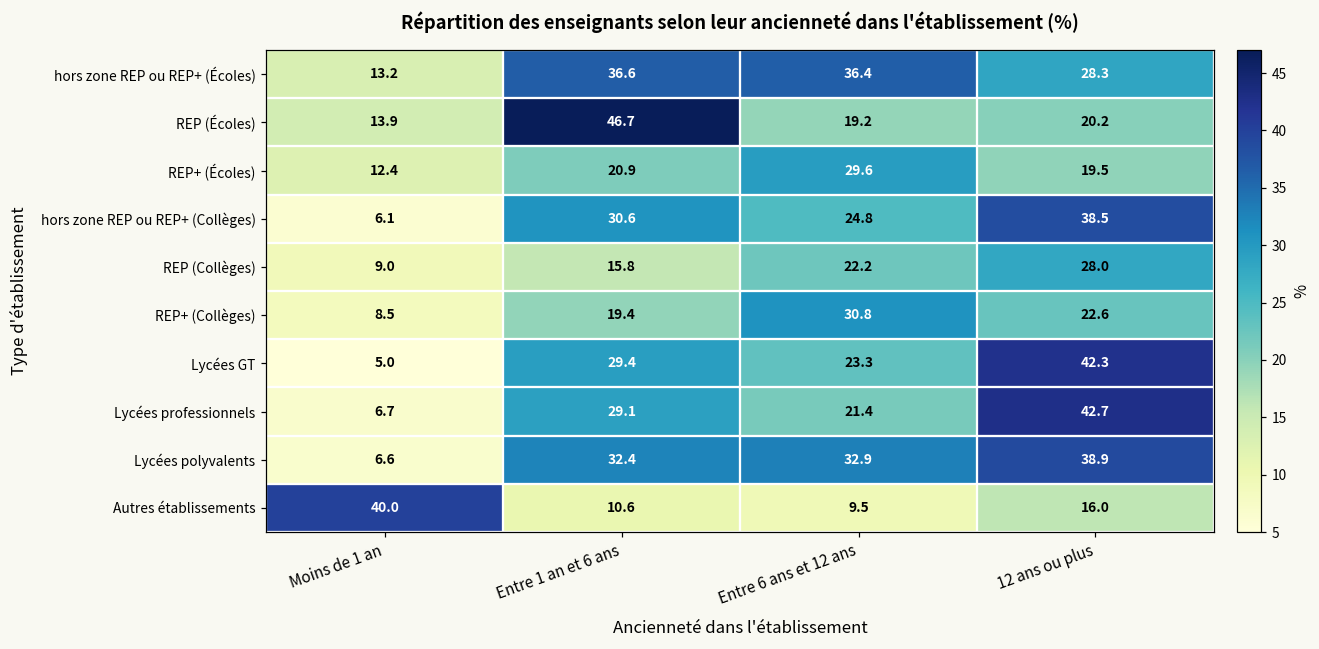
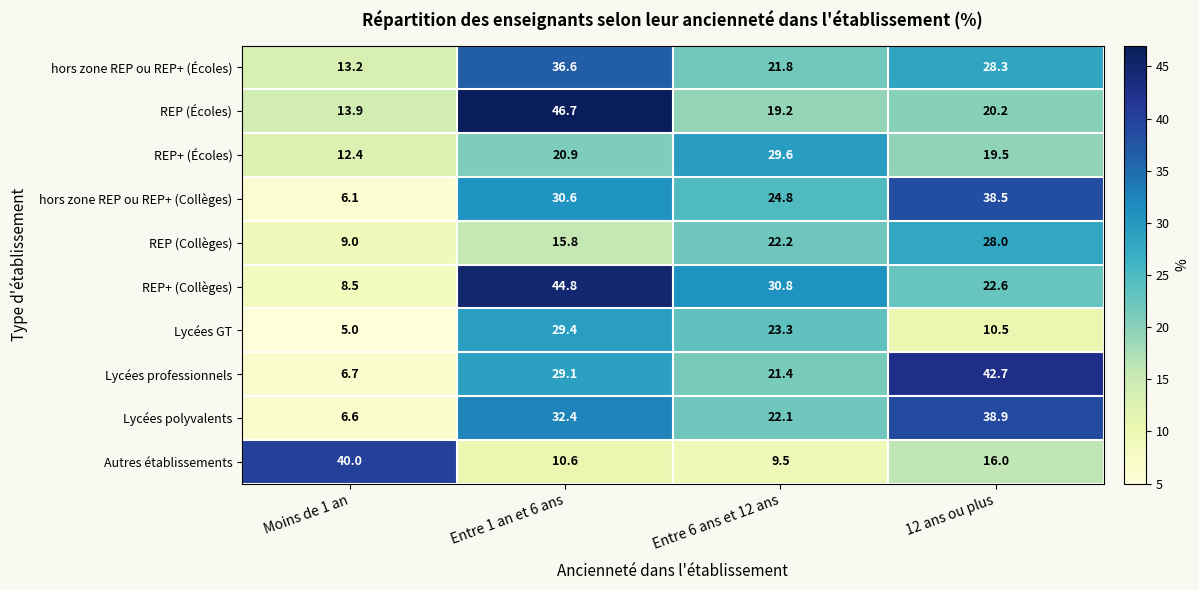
  {
    "hors zone REP ou REP+ (Écoles)": {
      "Moins de 1 an": 13.2,
      "Entre 1 an et 6 ans": 36.6,
-     "Entre 6 ans et 12 ans": 36.4,
+     "Entre 6 ans et 12 ans": 21.8,
      "12 ans ou plus": 28.3
    },
    "REP (Écoles)": {
      "Moins de 1 an": 13.9,
      "Entre 1 an et 6 ans": 46.7,
      "Entre 6 ans et 12 ans": 19.2,
      "12 ans ou plus": 20.2
    },
    "REP+ (Écoles)": {
      "Moins de 1 an": 12.4,
      "Entre 1 an et 6 ans": 20.9,
      "Entre 6 ans et 12 ans": 29.6,
      "12 ans ou plus": 19.5
    },
    "hors zone REP ou REP+ (Collèges)": {
      "Moins de 1 an": 6.1,
      "Entre 1 an et 6 ans": 30.6,
      "Entre 6 ans et 12 ans": 24.8,
      "12 ans ou plus": 38.5
    },
    "REP (Collèges)": {
      "Moins de 1 an": 9.0,
      "Entre 1 an et 6 ans": 15.8,
      "Entre 6 ans et 12 ans": 22.2,
      "12 ans ou plus": 28.0
    },
    "REP+ (Collèges)": {
      "Moins de 1 an": 8.5,
-     "Entre 1 an et 6 ans": 19.4,
+     "Entre 1 an et 6 ans": 44.8,
      "Entre 6 ans et 12 ans": 30.8,
      "12 ans ou plus": 22.6
    },
    "Lycées GT": {
      "Moins de 1 an": 5.0,
      "Entre 1 an et 6 ans": 29.4,
      "Entre 6 ans et 12 ans": 23.3,
-     "12 ans ou plus": 42.3
+     "12 ans ou plus": 10.5
    },
    "Lycées professionnels": {
      "Moins de 1 an": 6.7,
      "Entre 1 an et 6 ans": 29.1,
      "Entre 6 ans et 12 ans": 21.4,
      "12 ans ou plus": 42.7
    },
    "Lycées polyvalents": {
      "Moins de 1 an": 6.6,
      "Entre 1 an et 6 ans": 32.4,
-     "Entre 6 ans et 12 ans": 32.9,
+     "Entre 6 ans et 12 ans": 22.1,
      "12 ans ou plus": 38.9
    },
    "Autres établissements": {
      "Moins de 1 an": 40.0,
      "Entre 1 an et 6 ans": 10.6,
      "Entre 6 ans et 12 ans": 9.5,
      "12 ans ou plus": 16.0
    }
  }
